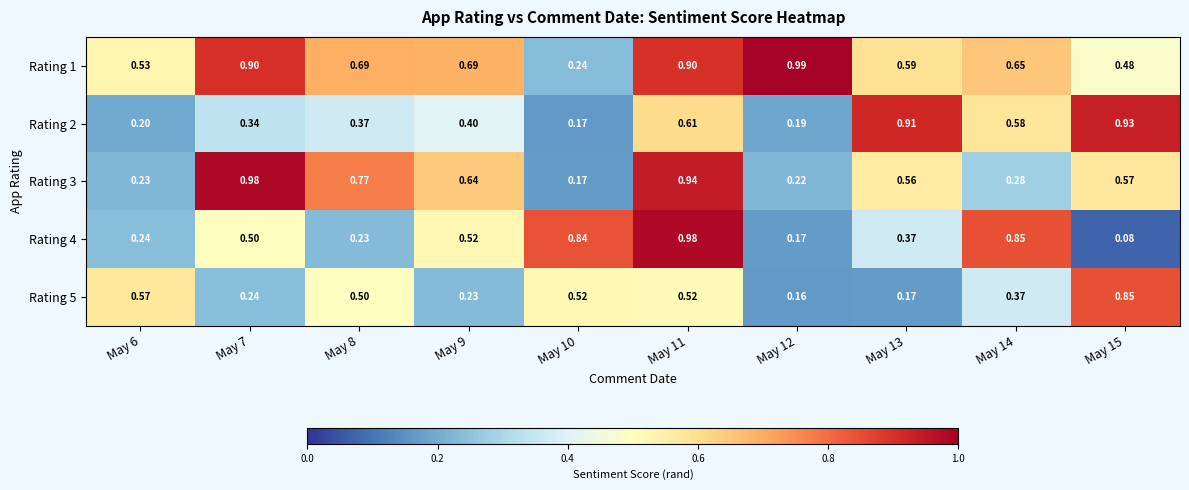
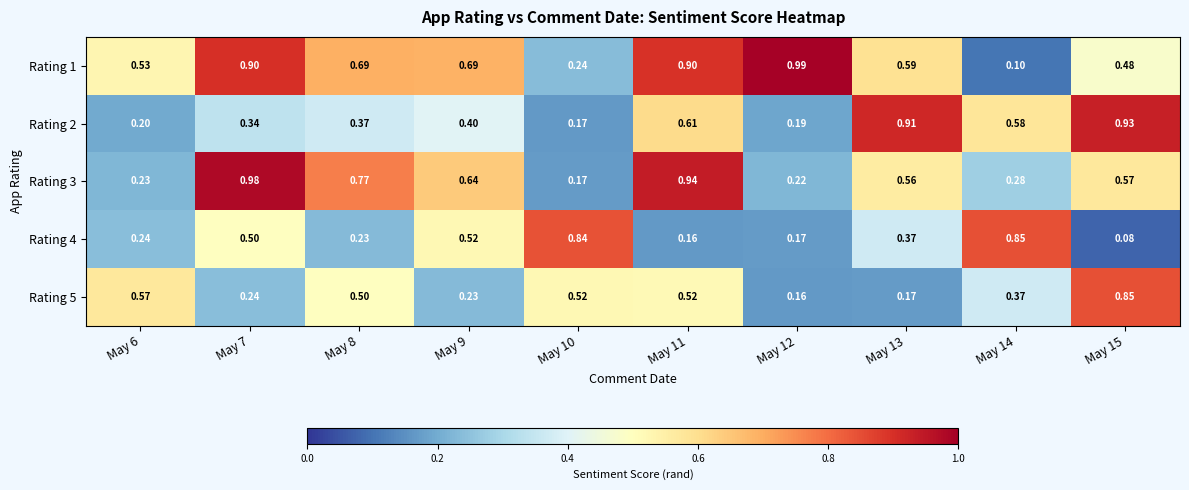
  {
    "Rating 1": {
      "May 6": 0.53,
      "May 7": 0.90,
      "May 8": 0.69,
      "May 9": 0.69,
      "May 10": 0.24,
      "May 11": 0.90,
      "May 12": 0.99,
      "May 13": 0.59,
-     "May 14": 0.65,
+     "May 14": 0.10,
      "May 15": 0.48
    },
    "Rating 2": {
      "May 6": 0.20,
      "May 7": 0.34,
      "May 8": 0.37,
      "May 9": 0.40,
      "May 10": 0.17,
      "May 11": 0.61,
      "May 12": 0.19,
      "May 13": 0.91,
      "May 14": 0.58,
      "May 15": 0.93
    },
    "Rating 3": {
      "May 6": 0.23,
      "May 7": 0.98,
      "May 8": 0.77,
      "May 9": 0.64,
      "May 10": 0.17,
      "May 11": 0.94,
      "May 12": 0.22,
      "May 13": 0.56,
      "May 14": 0.28,
      "May 15": 0.57
    },
    "Rating 4": {
      "May 6": 0.24,
      "May 7": 0.50,
      "May 8": 0.23,
      "May 9": 0.52,
      "May 10": 0.84,
-     "May 11": 0.98,
+     "May 11": 0.16,
      "May 12": 0.17,
      "May 13": 0.37,
      "May 14": 0.85,
      "May 15": 0.08
    },
    "Rating 5": {
      "May 6": 0.57,
      "May 7": 0.24,
      "May 8": 0.50,
      "May 9": 0.23,
      "May 10": 0.52,
      "May 11": 0.52,
      "May 12": 0.16,
      "May 13": 0.17,
      "May 14": 0.37,
      "May 15": 0.85
    }
  }
